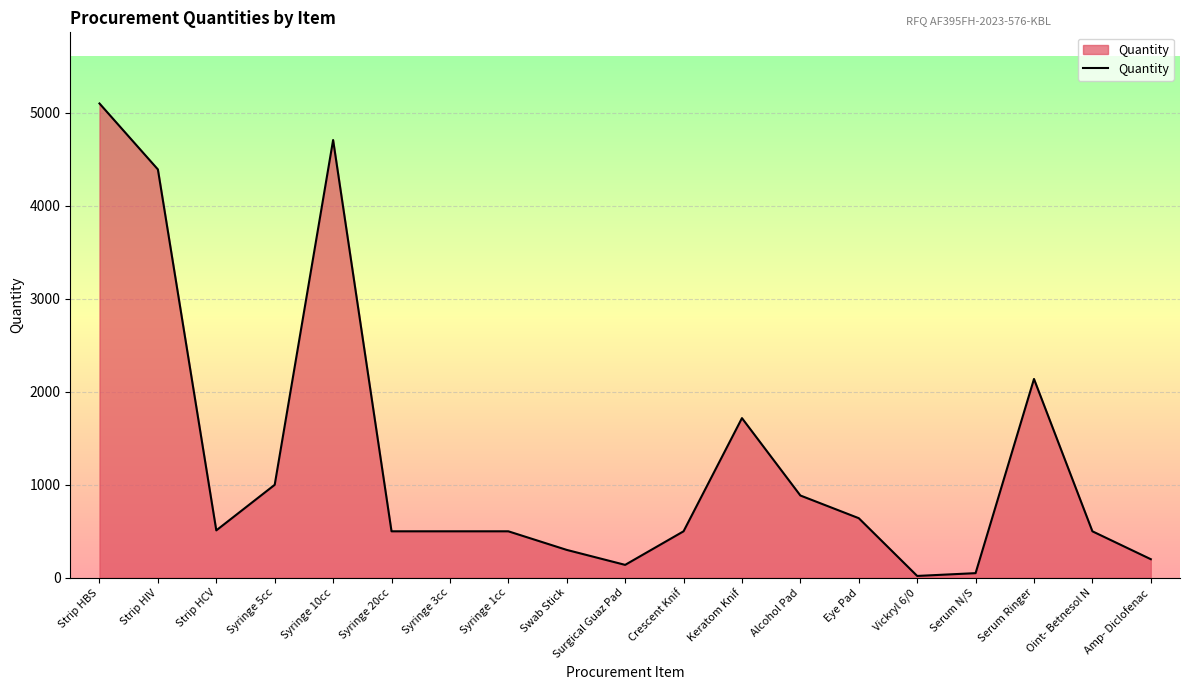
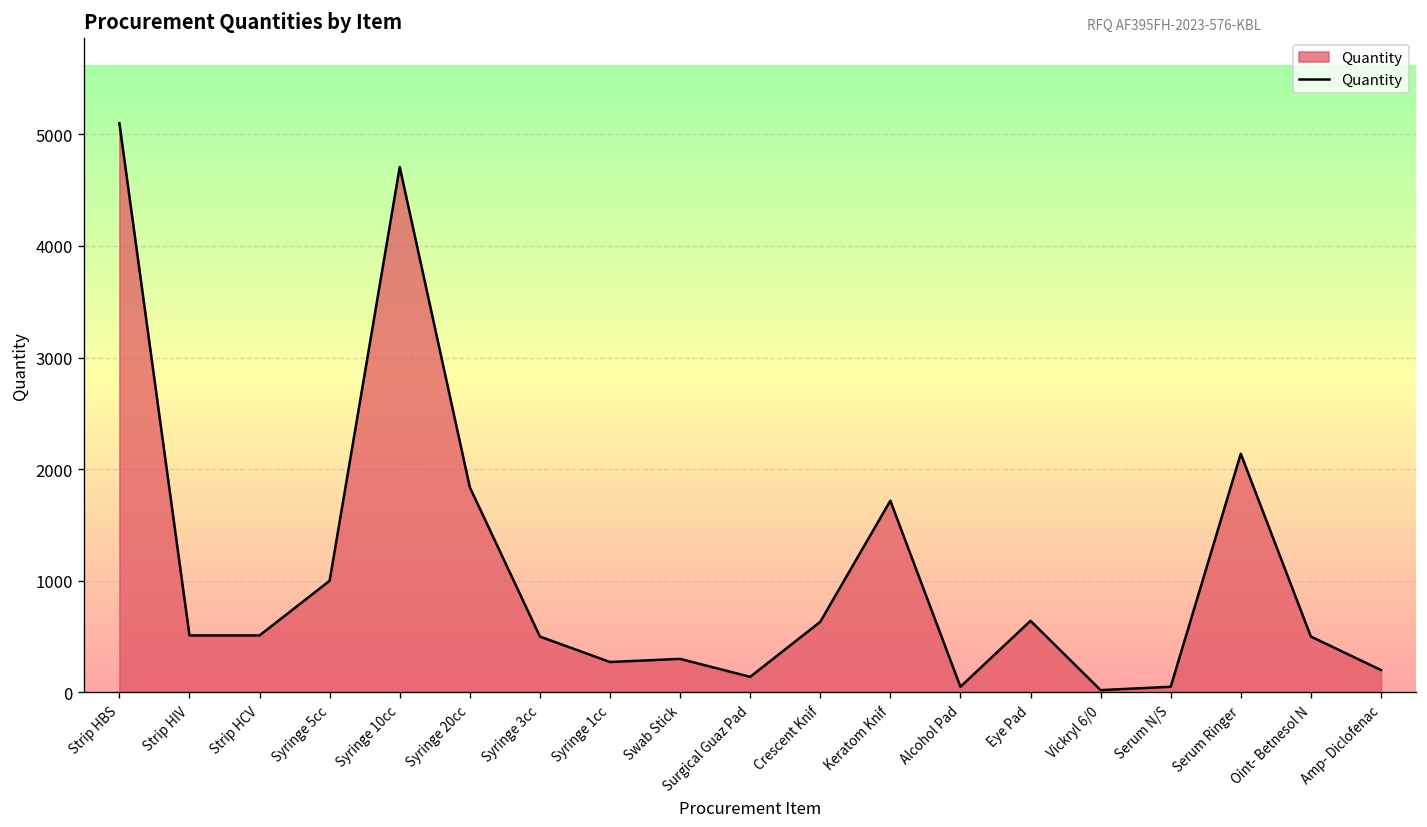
  {
    "Strip HBS": 5100,
-   "Strip HIV": 4400,
+   "Strip HIV": 500,
    "Strip HCV": 500,
    "Syringe 5cc": 1000,
    "Syringe 10cc": 4700,
-   "Syringe 20cc": 500,
+   "Syringe 20cc": 1800,
    "Syringe 3cc": 500,
-   "Syringe 1cc": 500,
+   "Syringe 1cc": 300,
    "Swab Stick": 300,
    "Surgical Guaz Pad": 100,
-   "Crescent Knif": 500,
+   "Crescent Knif": 600,
    "Keratom Knif": 1700,
-   "Alcohol Pad": 900,
+   "Alcohol Pad": 100,
    "Eye Pad": 600,
    "Vickryl 6/0": 0,
    "Serum N/S": 100,
    "Serum Ringer": 2100,
    "Oint- Betnesol N": 500,
    "Amp- Diclofenac": 200
  }
